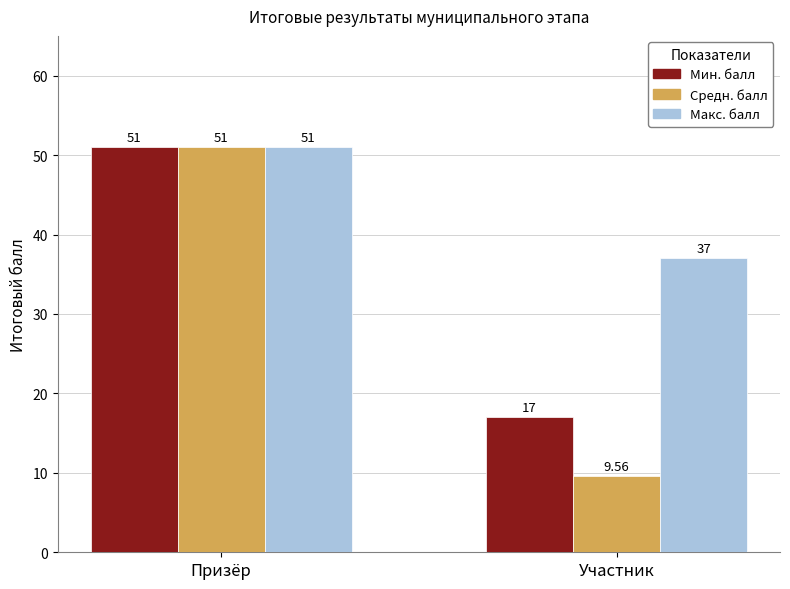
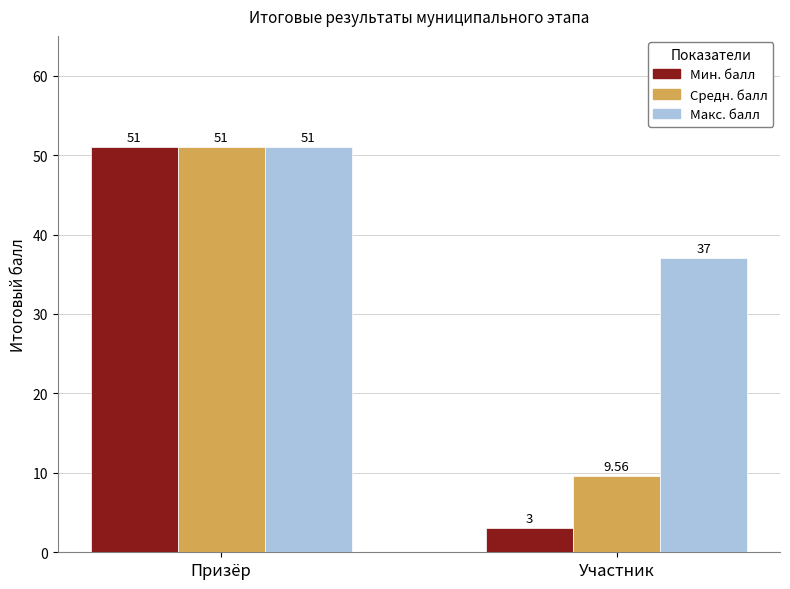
  {
    "Мин. балл": {
      "Призёр": 51,
-     "Участник": 17
+     "Участник": 3
    },
    "Средн. балл": {
      "Призёр": 51,
      "Участник": 9.56
    },
    "Макс. балл": {
      "Призёр": 51,
      "Участник": 37
    }
  }
